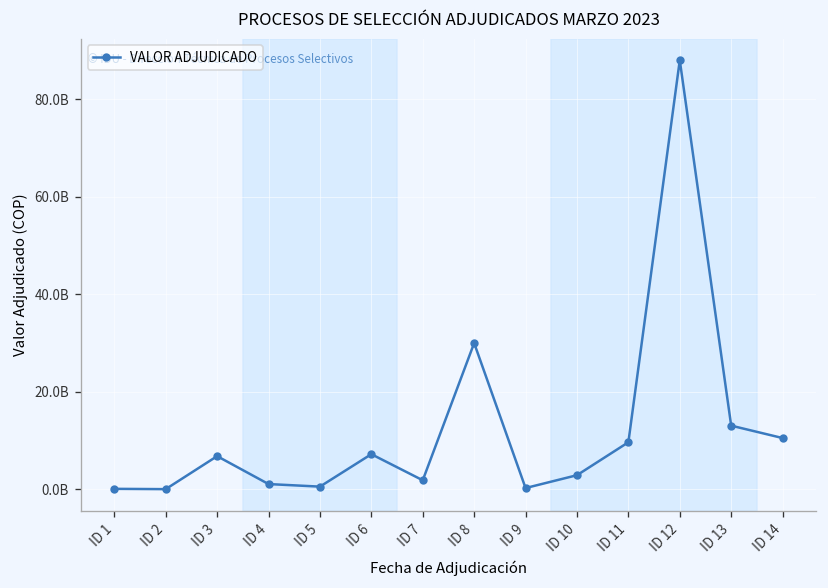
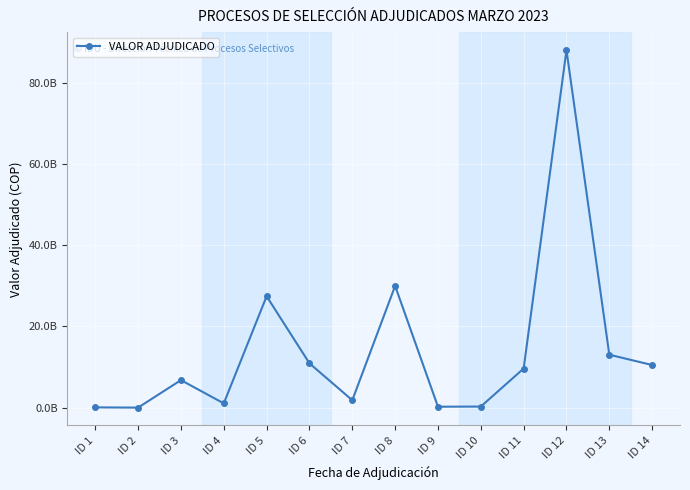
  {
    "ID 1": 0,
    "ID 2": 0,
    "ID 3": 7000000000,
    "ID 4": 1000000000,
-   "ID 5": 1000000000,
-   "ID 6": 7000000000,
+   "ID 5": 27000000000,
+   "ID 6": 11000000000,
    "ID 7": 2000000000,
    "ID 8": 30000000000,
    "ID 9": 0,
-   "ID 10": 3000000000,
+   "ID 10": 0,
    "ID 11": 10000000000,
    "ID 12": 88000000000,
    "ID 13": 13000000000,
    "ID 14": 11000000000
  }
